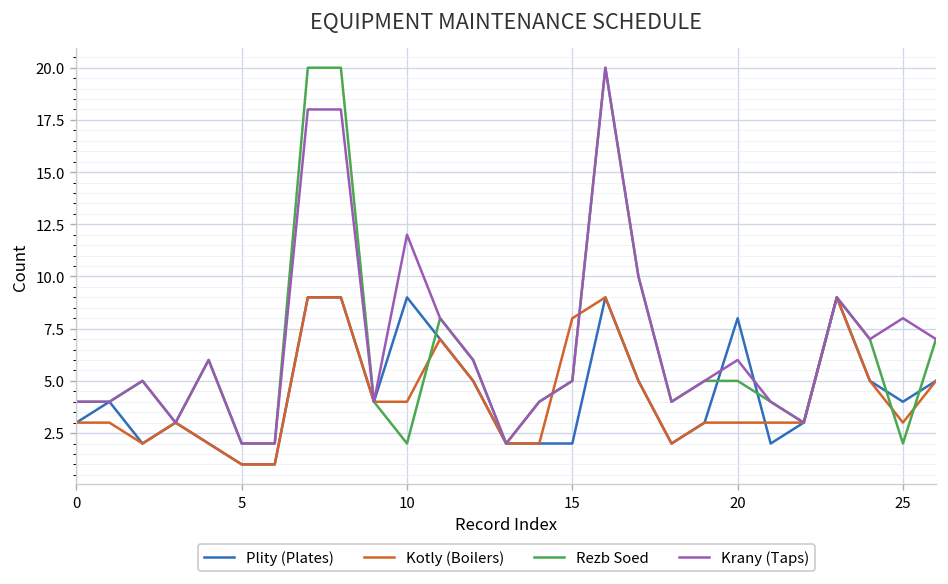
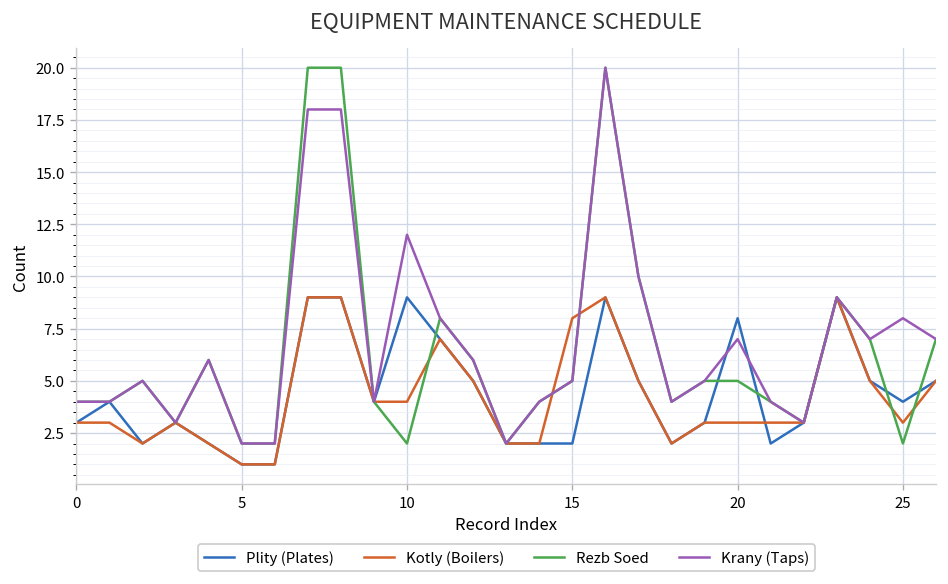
  {
    "Plity (Plates)": {
      "10": 9,
      "15": 2,
      "20": 8,
      "25": 4
    },
    "Kotly (Boilers)": {
      "10": 4,
      "15": 8,
      "20": 3,
      "25": 3
    },
    "Rezb Soed": {
      "10": 2,
      "20": 5,
      "25": 2
    },
    "Krany (Taps)": {
      "10": 12,
-     "20": 6,
+     "20": 7,
      "25": 8
    }
  }
